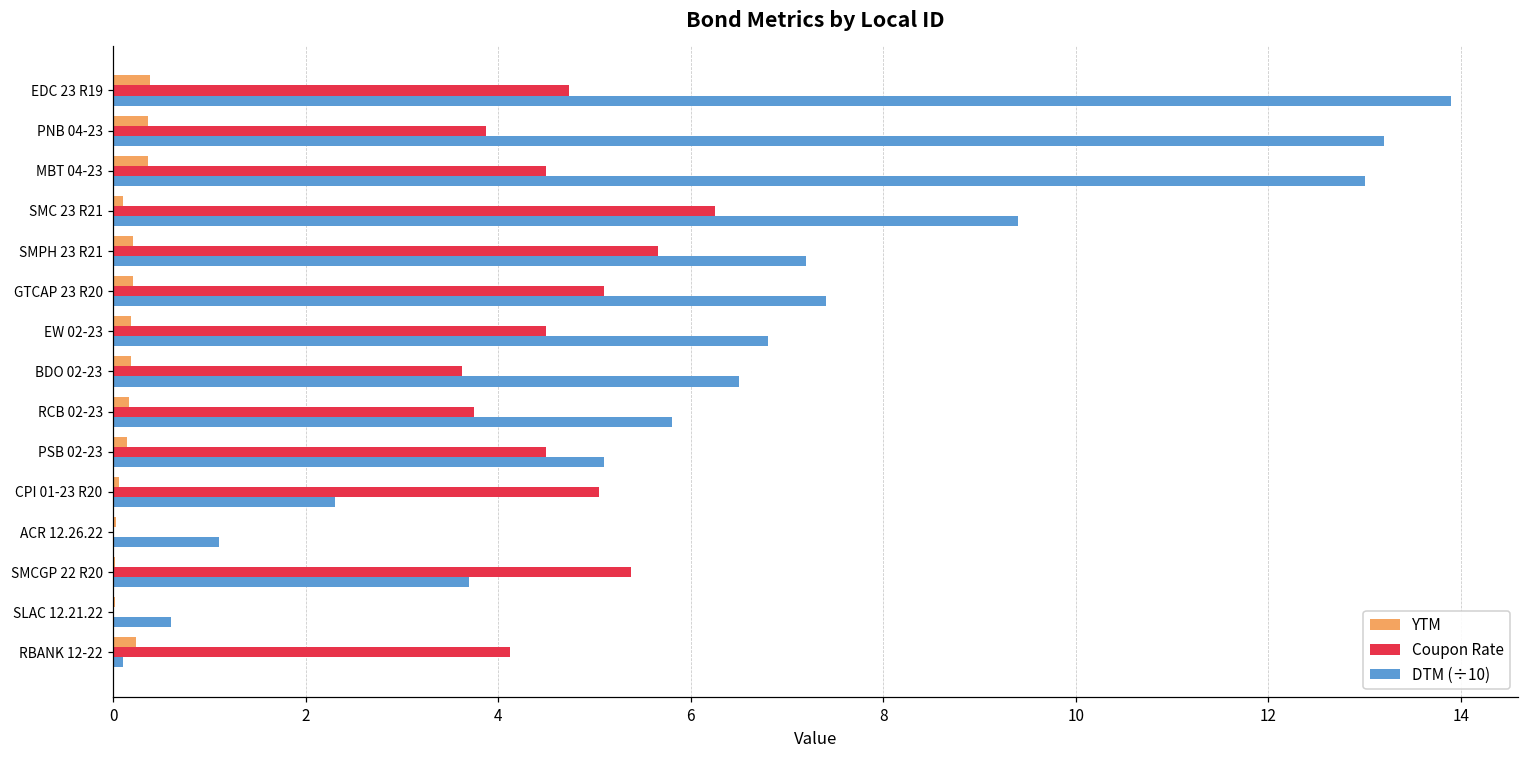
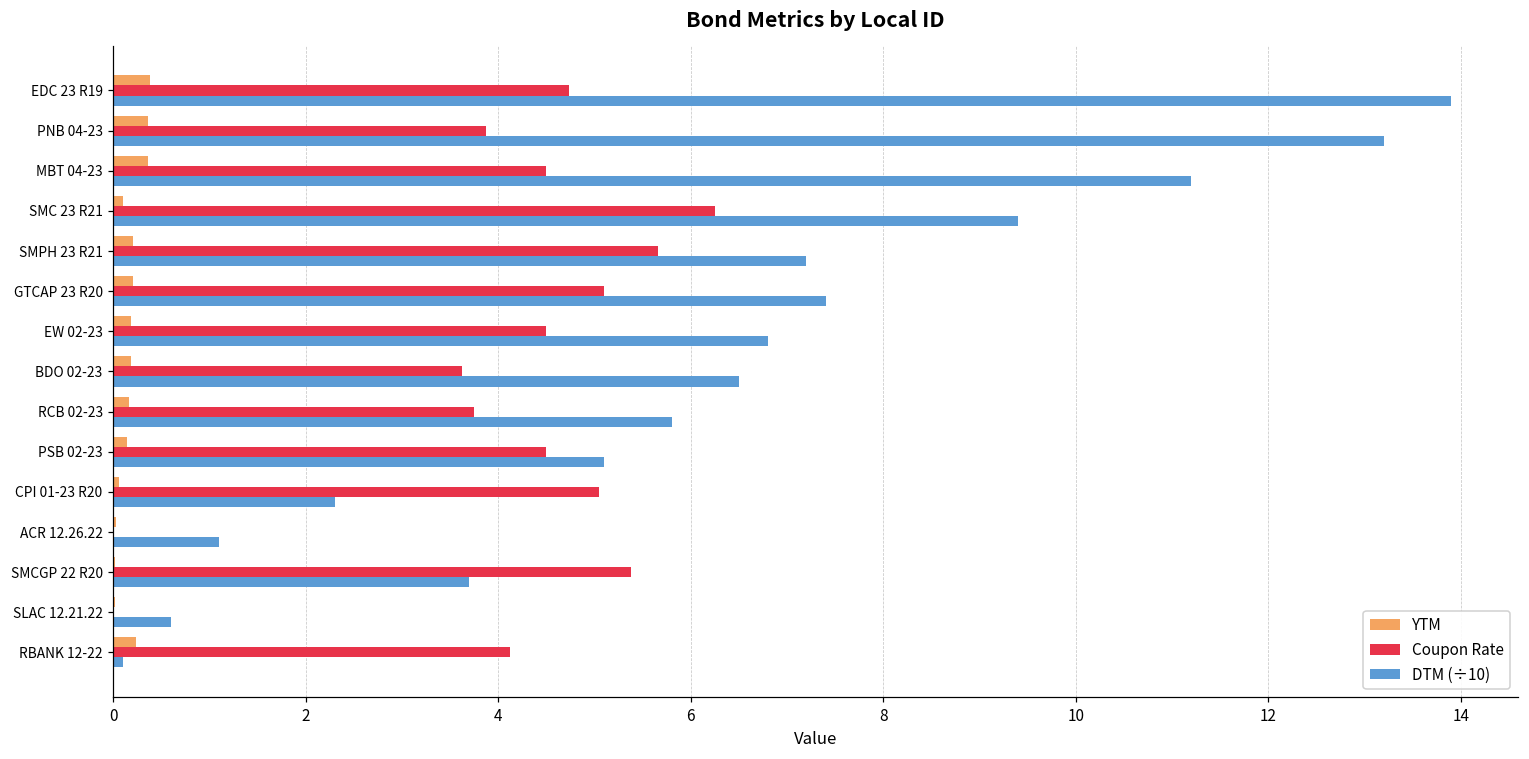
  {
    "YTM": {
      "EDC 23 R19": 0.4,
      "PNB 04-23": 0.4,
      "MBT 04-23": 0.4,
      "SMC 23 R21": 0.1,
      "SMPH 23 R21": 0.2,
      "GTCAP 23 R20": 0.2,
      "EW 02-23": 0.2,
      "BDO 02-23": 0.2,
      "RCB 02-23": 0.2,
      "PSB 02-23": 0.1,
      "CPI 01-23 R20": 0.1,
      "ACR 12.26.22": 0.0,
      "RBANK 12-22": 0.2
    },
    "Coupon Rate": {
      "EDC 23 R19": 4.7,
      "PNB 04-23": 3.9,
      "MBT 04-23": 4.5,
      "SMC 23 R21": 6.3,
      "SMPH 23 R21": 5.7,
      "GTCAP 23 R20": 5.1,
      "EW 02-23": 4.5,
      "BDO 02-23": 3.6,
      "RCB 02-23": 3.8,
      "PSB 02-23": 4.5,
      "CPI 01-23 R20": 5.0,
      "ACR 12.26.22": 0.0,
      "SMCGP 22 R20": 5.4,
      "SLAC 12.21.22": 0.0,
      "RBANK 12-22": 4.1
    },
    "DTM (÷10)": {
      "EDC 23 R19": 13.9,
      "PNB 04-23": 13.2,
-     "MBT 04-23": 13.0,
+     "MBT 04-23": 11.2,
      "SMC 23 R21": 9.4,
      "SMPH 23 R21": 7.2,
      "GTCAP 23 R20": 7.4,
      "EW 02-23": 6.8,
      "BDO 02-23": 6.5,
      "RCB 02-23": 5.8,
      "PSB 02-23": 5.1,
      "CPI 01-23 R20": 2.3,
      "ACR 12.26.22": 1.1,
      "SMCGP 22 R20": 3.7,
      "SLAC 12.21.22": 0.6,
      "RBANK 12-22": 0.1
    }
  }
